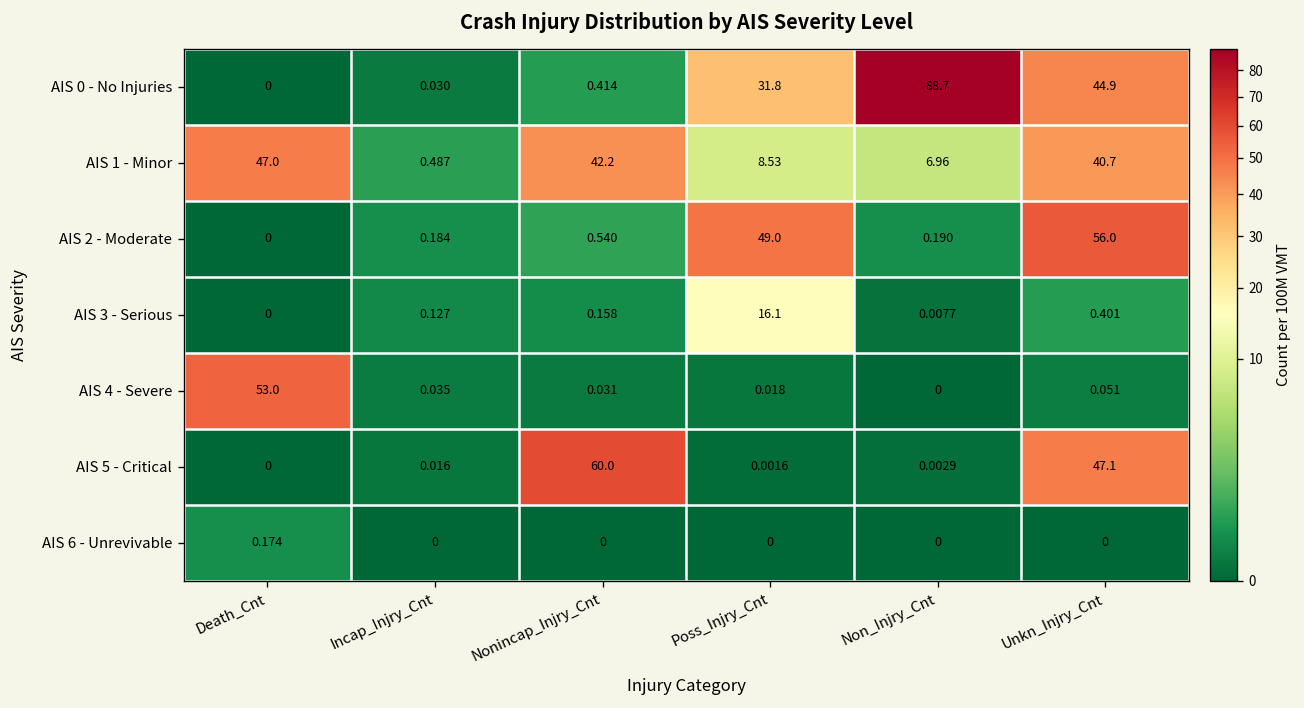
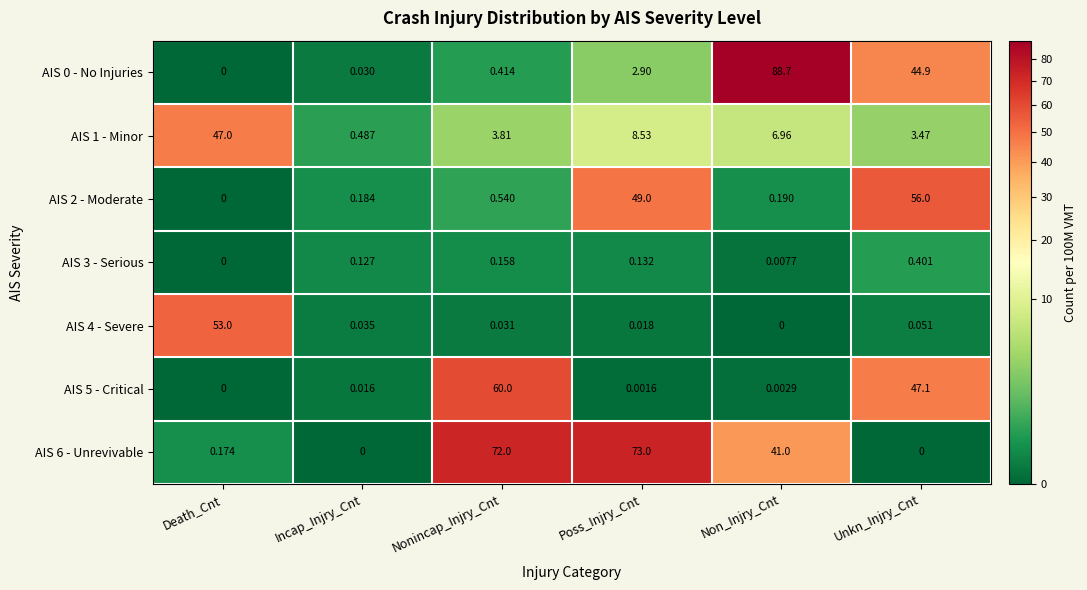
  {
    "AIS 0 - No Injuries": {
      "Death_Cnt": 0,
      "Incap_Injry_Cnt": 0.030,
      "Nonincap_Injry_Cnt": 0.414,
-     "Poss_Injry_Cnt": 31.8,
+     "Poss_Injry_Cnt": 2.90,
      "Non_Injry_Cnt": 88.7,
      "Unkn_Injry_Cnt": 44.9
    },
    "AIS 1 - Minor": {
      "Death_Cnt": 47.0,
      "Incap_Injry_Cnt": 0.487,
-     "Nonincap_Injry_Cnt": 42.2,
+     "Nonincap_Injry_Cnt": 3.81,
      "Poss_Injry_Cnt": 8.53,
      "Non_Injry_Cnt": 6.96,
-     "Unkn_Injry_Cnt": 40.7
+     "Unkn_Injry_Cnt": 3.47
    },
    "AIS 2 - Moderate": {
      "Death_Cnt": 0,
      "Incap_Injry_Cnt": 0.184,
      "Nonincap_Injry_Cnt": 0.540,
      "Poss_Injry_Cnt": 49.0,
      "Non_Injry_Cnt": 0.190,
      "Unkn_Injry_Cnt": 56.0
    },
    "AIS 3 - Serious": {
      "Death_Cnt": 0,
      "Incap_Injry_Cnt": 0.127,
      "Nonincap_Injry_Cnt": 0.158,
-     "Poss_Injry_Cnt": 16.1,
+     "Poss_Injry_Cnt": 0.132,
      "Non_Injry_Cnt": 0.0077,
      "Unkn_Injry_Cnt": 0.401
    },
    "AIS 4 - Severe": {
      "Death_Cnt": 53.0,
      "Incap_Injry_Cnt": 0.035,
      "Nonincap_Injry_Cnt": 0.031,
      "Poss_Injry_Cnt": 0.018,
      "Non_Injry_Cnt": 0,
      "Unkn_Injry_Cnt": 0.051
    },
    "AIS 5 - Critical": {
      "Death_Cnt": 0,
      "Incap_Injry_Cnt": 0.016,
      "Nonincap_Injry_Cnt": 60.0,
      "Poss_Injry_Cnt": 0.0016,
      "Non_Injry_Cnt": 0.0029,
      "Unkn_Injry_Cnt": 47.1
    },
    "AIS 6 - Unrevivable": {
      "Death_Cnt": 0.174,
      "Incap_Injry_Cnt": 0,
-     "Nonincap_Injry_Cnt": 0,
-     "Poss_Injry_Cnt": 0,
-     "Non_Injry_Cnt": 0,
+     "Nonincap_Injry_Cnt": 72.0,
+     "Poss_Injry_Cnt": 73.0,
+     "Non_Injry_Cnt": 41.0,
      "Unkn_Injry_Cnt": 0
    }
  }
